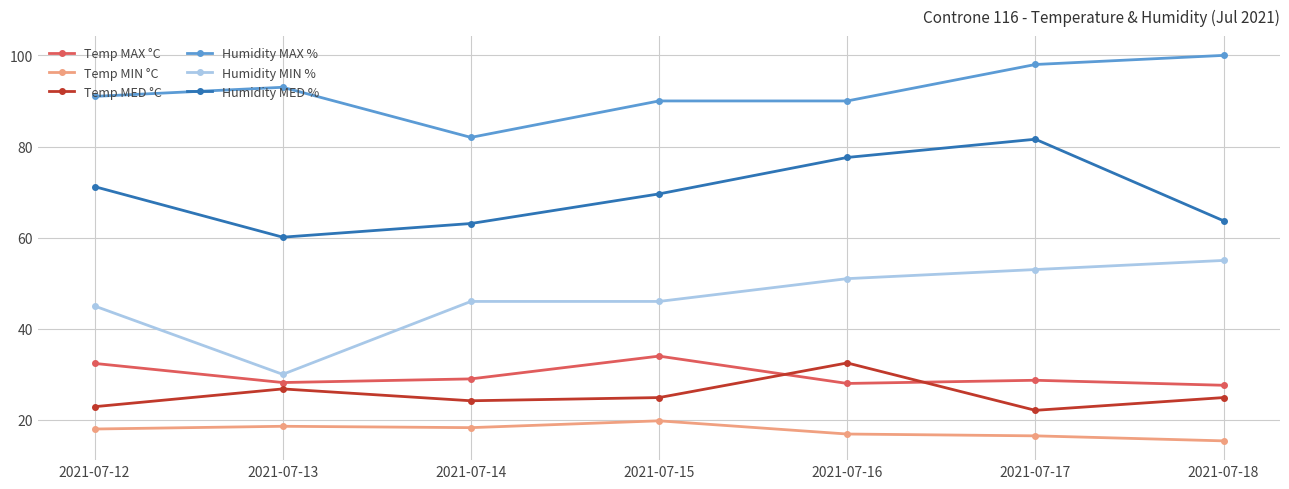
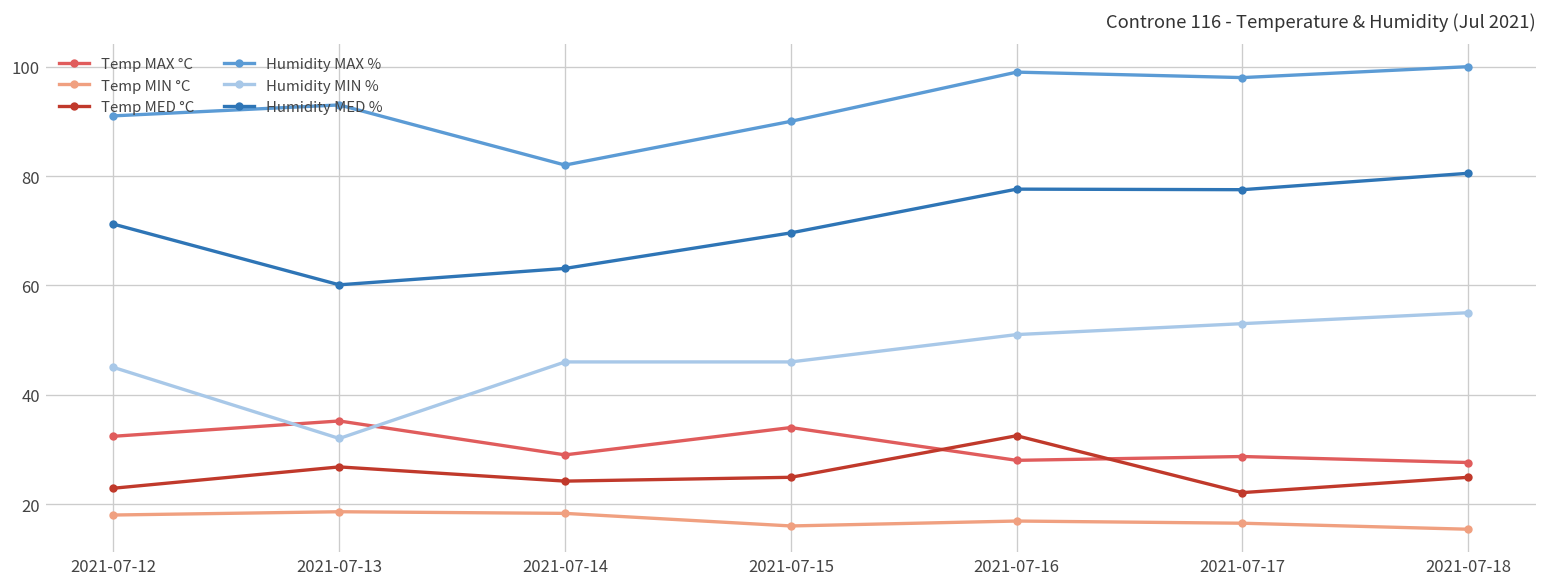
  {
    "Temp MAX °C": {
      "2021-07-12": 32,
-     "2021-07-13": 28,
+     "2021-07-13": 35,
      "2021-07-14": 29,
      "2021-07-15": 34,
      "2021-07-16": 28,
      "2021-07-17": 29,
      "2021-07-18": 28
    },
    "Temp MIN °C": {
      "2021-07-12": 18,
      "2021-07-13": 19,
      "2021-07-14": 18,
-     "2021-07-15": 20,
+     "2021-07-15": 16,
      "2021-07-16": 17,
      "2021-07-17": 17,
      "2021-07-18": 15
    },
    "Temp MED °C": {
      "2021-07-12": 23,
      "2021-07-13": 27,
      "2021-07-14": 24,
      "2021-07-15": 25,
      "2021-07-16": 33,
      "2021-07-17": 22,
      "2021-07-18": 25
    },
    "Humidity MAX %": {
      "2021-07-12": 91,
      "2021-07-13": 93,
      "2021-07-14": 82,
      "2021-07-15": 90,
-     "2021-07-16": 90,
+     "2021-07-16": 99,
      "2021-07-17": 98,
      "2021-07-18": 100
    },
    "Humidity MIN %": {
      "2021-07-12": 45,
-     "2021-07-13": 30,
+     "2021-07-13": 32,
      "2021-07-14": 46,
      "2021-07-15": 46,
      "2021-07-16": 51,
      "2021-07-17": 53,
      "2021-07-18": 55
    },
    "Humidity MED %": {
      "2021-07-12": 71,
      "2021-07-13": 60,
      "2021-07-14": 63,
      "2021-07-15": 70,
      "2021-07-16": 78,
-     "2021-07-17": 82,
-     "2021-07-18": 64
+     "2021-07-17": 78,
+     "2021-07-18": 81
    }
  }
